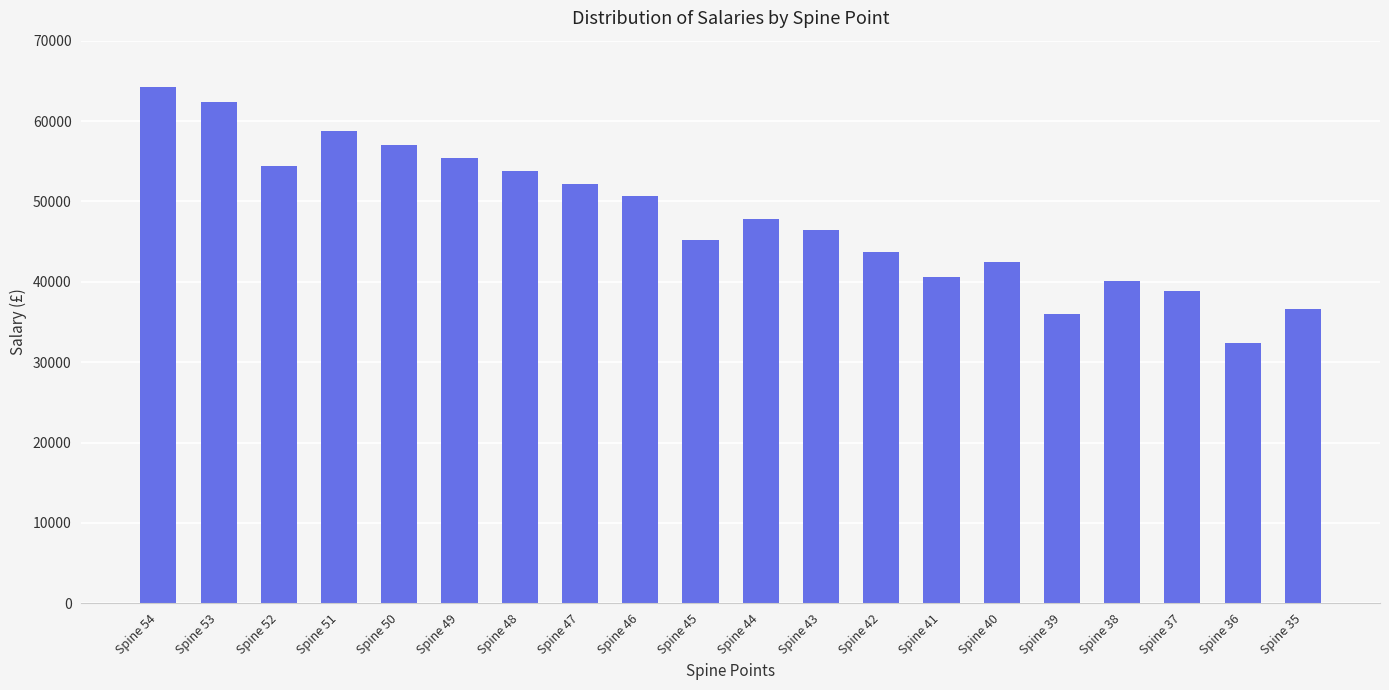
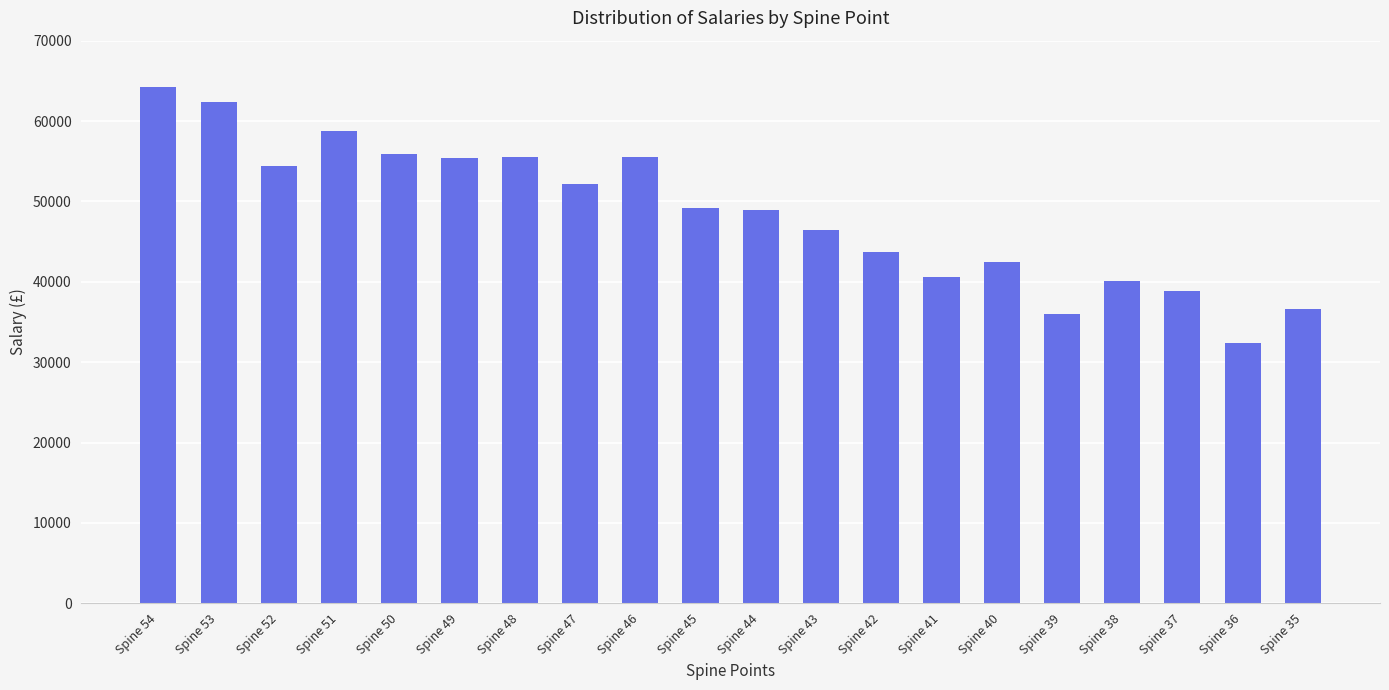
  {
    "Spine 54": 64000,
    "Spine 53": 62000,
    "Spine 52": 54000,
    "Spine 51": 59000,
-   "Spine 50": 57000,
+   "Spine 50": 56000,
    "Spine 49": 55000,
-   "Spine 48": 54000,
+   "Spine 48": 56000,
    "Spine 47": 52000,
-   "Spine 46": 51000,
-   "Spine 45": 45000,
-   "Spine 44": 48000,
+   "Spine 46": 56000,
+   "Spine 45": 49000,
+   "Spine 44": 49000,
    "Spine 43": 46000,
    "Spine 42": 44000,
    "Spine 41": 41000,
    "Spine 40": 42000,
    "Spine 39": 36000,
    "Spine 38": 40000,
    "Spine 37": 39000,
    "Spine 36": 32000,
    "Spine 35": 37000
  }
